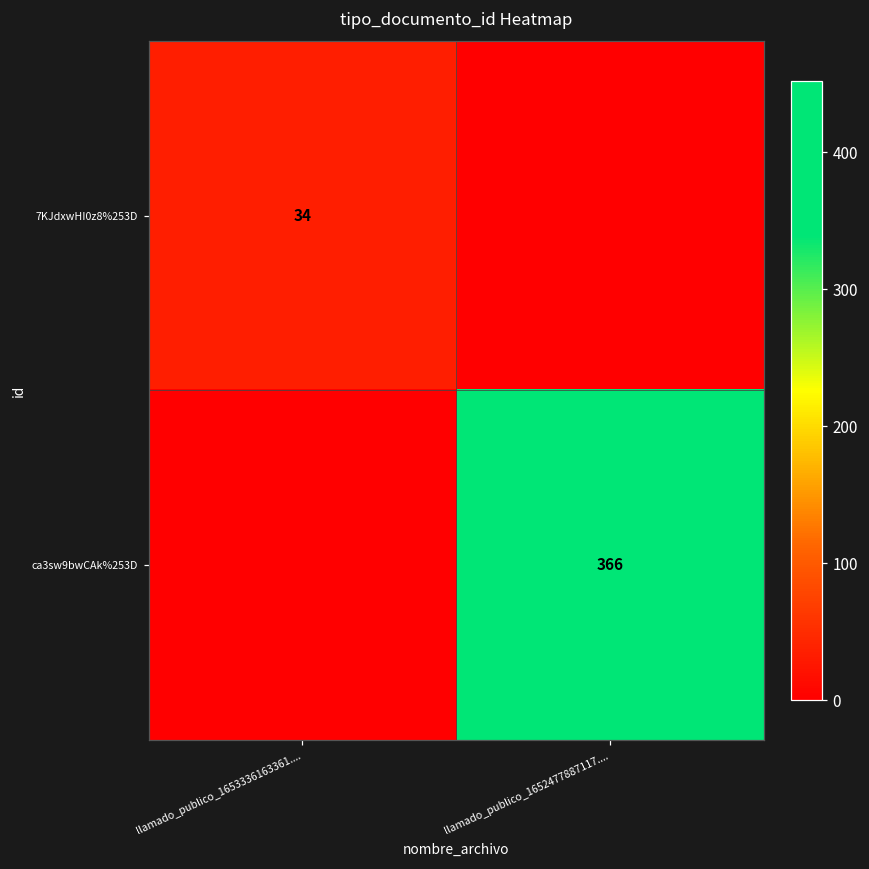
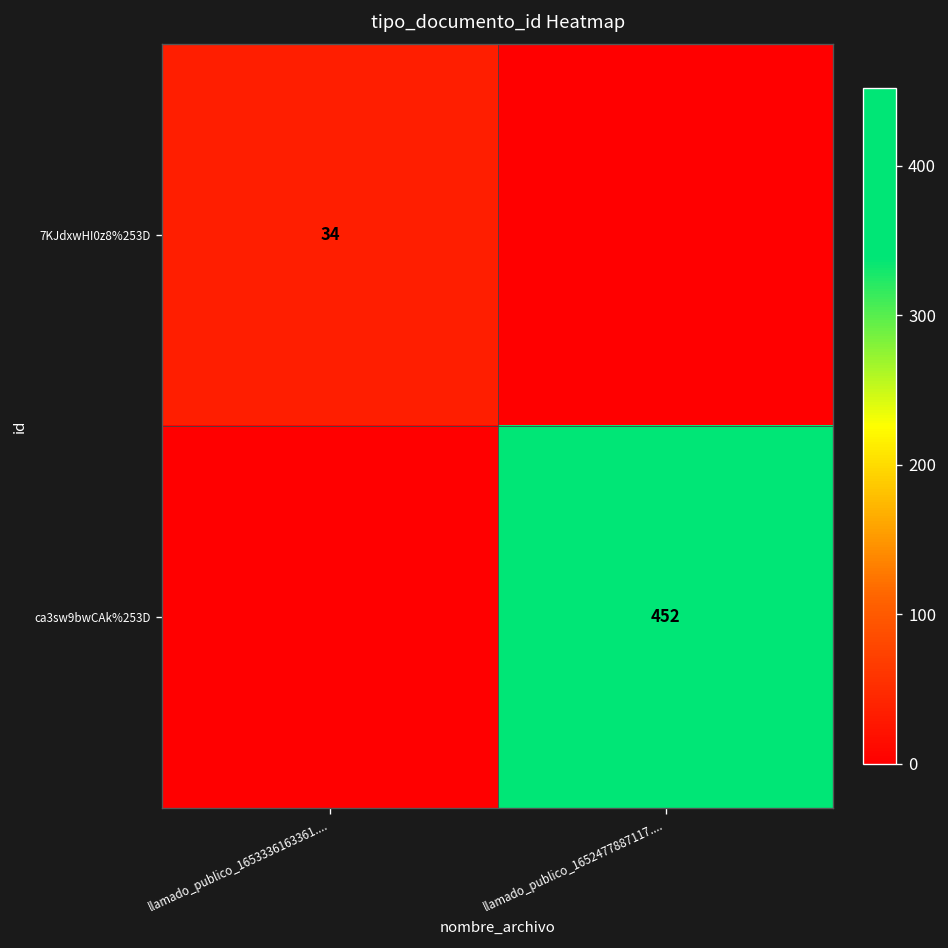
  {
    "7KJdxwHI0z8%253D": {
      "llamado_publico_1653336163361....": 34
    },
    "ca3sw9bwCAk%253D": {
-     "llamado_publico_1652477887117....": 366
+     "llamado_publico_1652477887117....": 452
    }
  }
